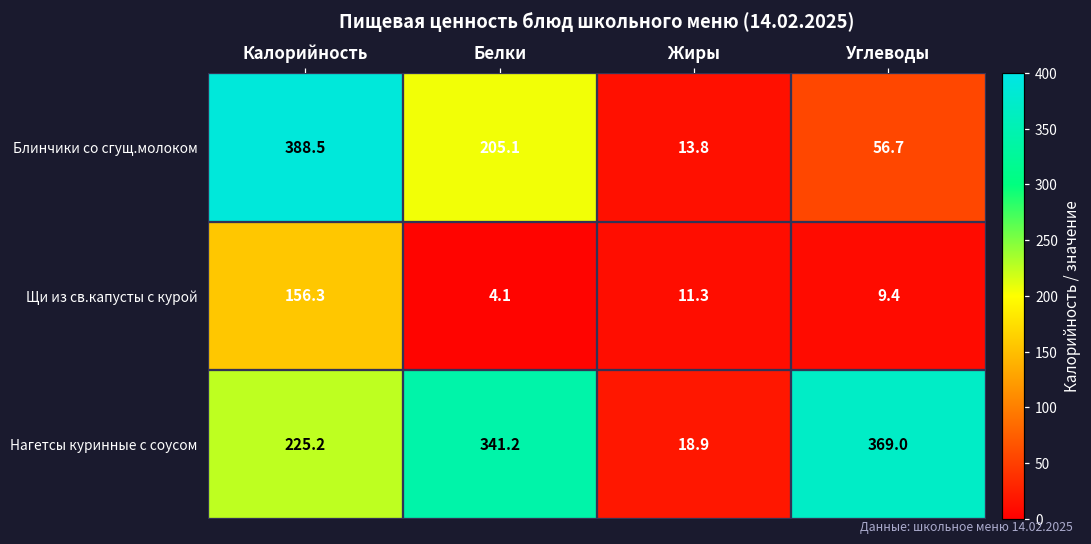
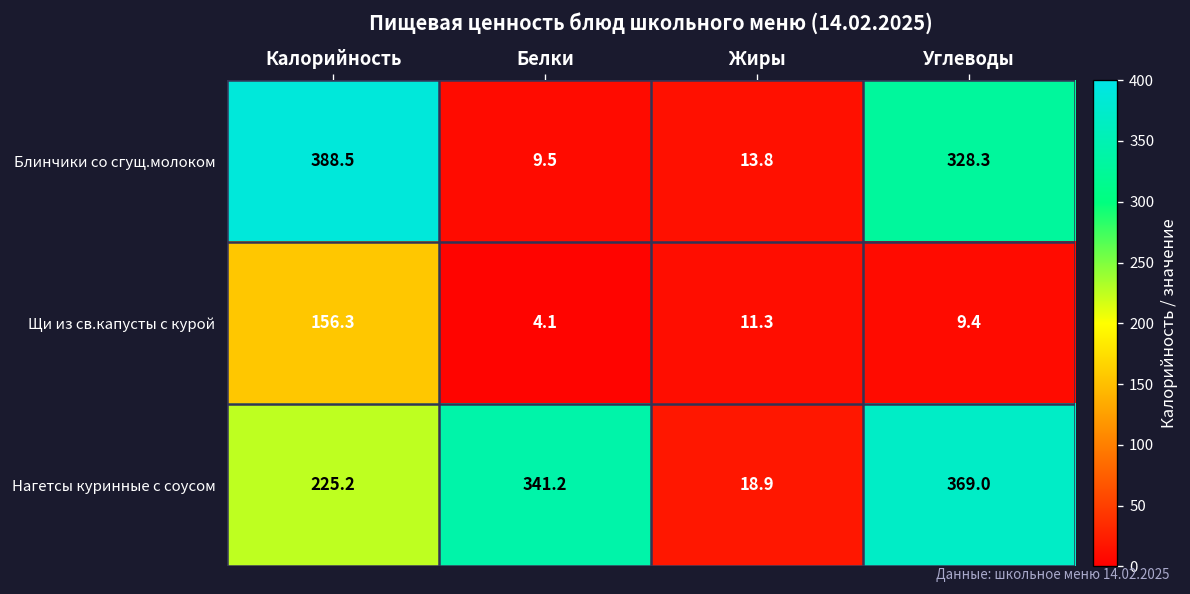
  {
    "Блинчики со сгущ.молоком": {
      "Калорийность": 388.5,
-     "Белки": 205.1,
+     "Белки": 9.5,
      "Жиры": 13.8,
-     "Углеводы": 56.7
+     "Углеводы": 328.3
    },
    "Щи из св.капусты с курой": {
      "Калорийность": 156.3,
      "Белки": 4.1,
      "Жиры": 11.3,
      "Углеводы": 9.4
    },
    "Нагетсы куринные с соусом": {
      "Калорийность": 225.2,
      "Белки": 341.2,
      "Жиры": 18.9,
      "Углеводы": 369.0
    }
  }
